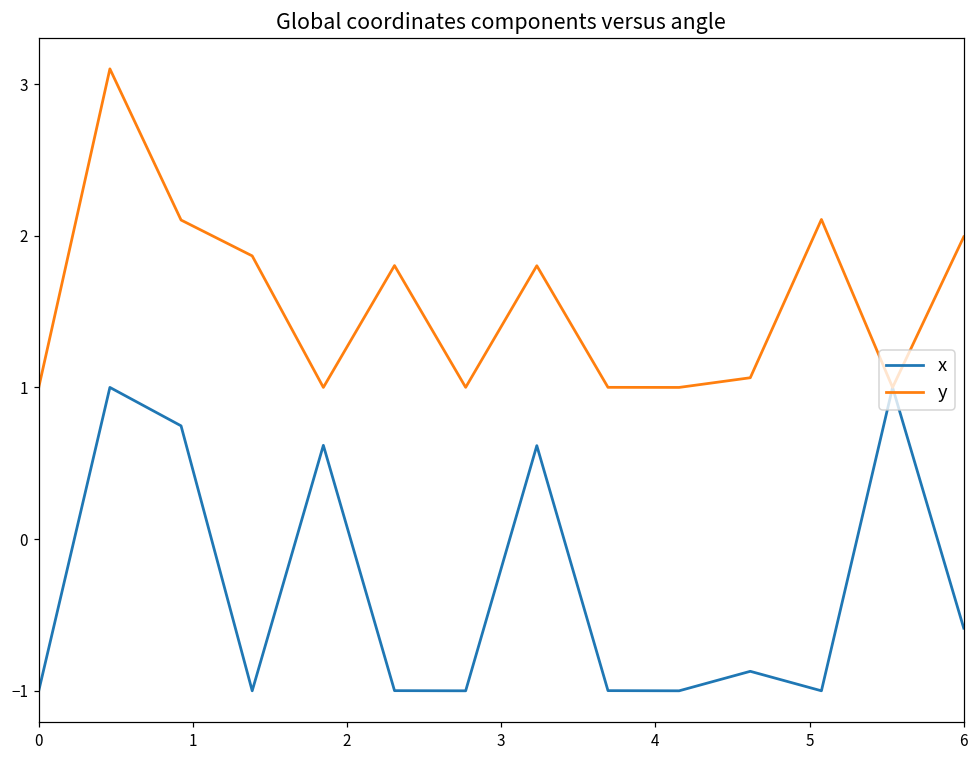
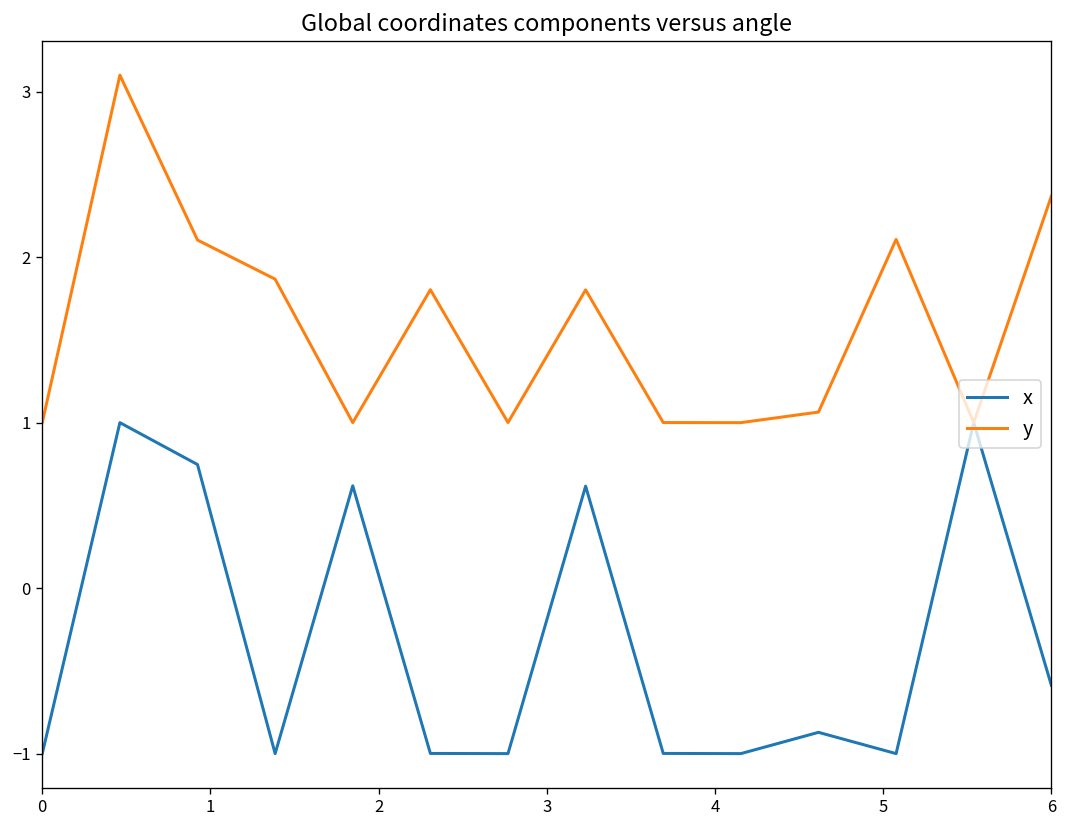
  {
    "x": {
      "0": -1.00,
      "6": -0.59
    },
    "y": {
      "0": 1.00,
-     "6": 1.99
+     "6": 2.37
    }
  }
